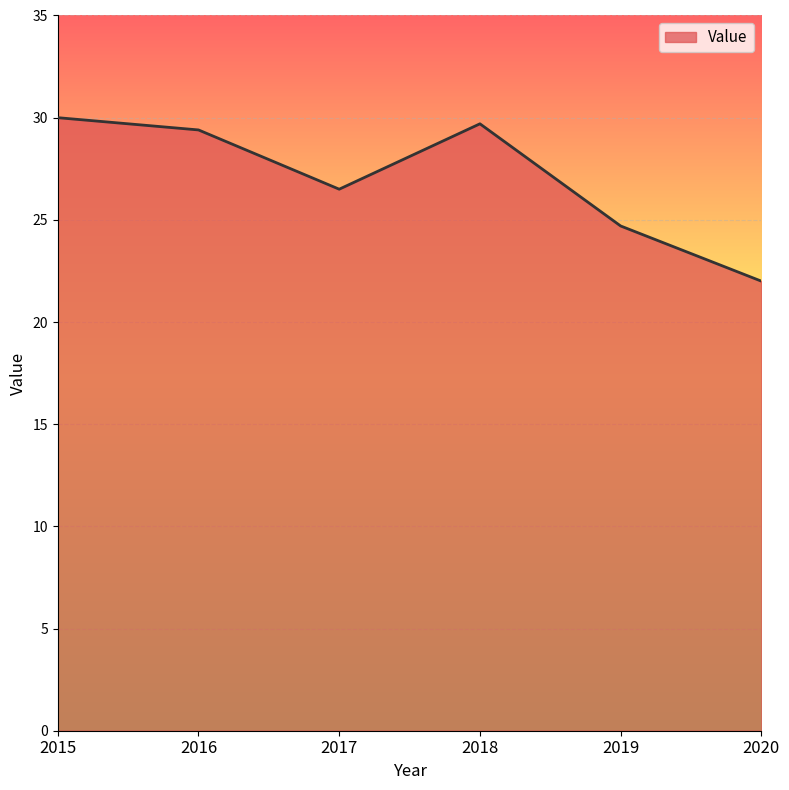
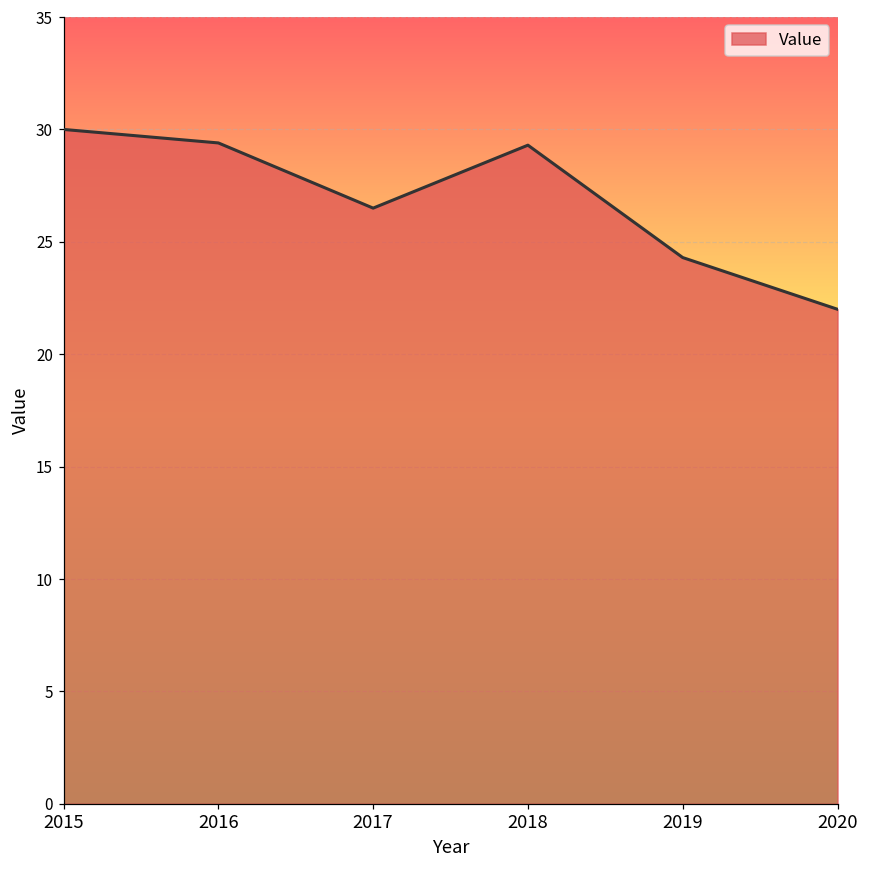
  {
    "2015": 30.0,
    "2016": 29.4,
    "2017": 26.5,
-   "2018": 29.7,
-   "2019": 24.7,
+   "2018": 29.3,
+   "2019": 24.3,
    "2020": 22.0
  }
